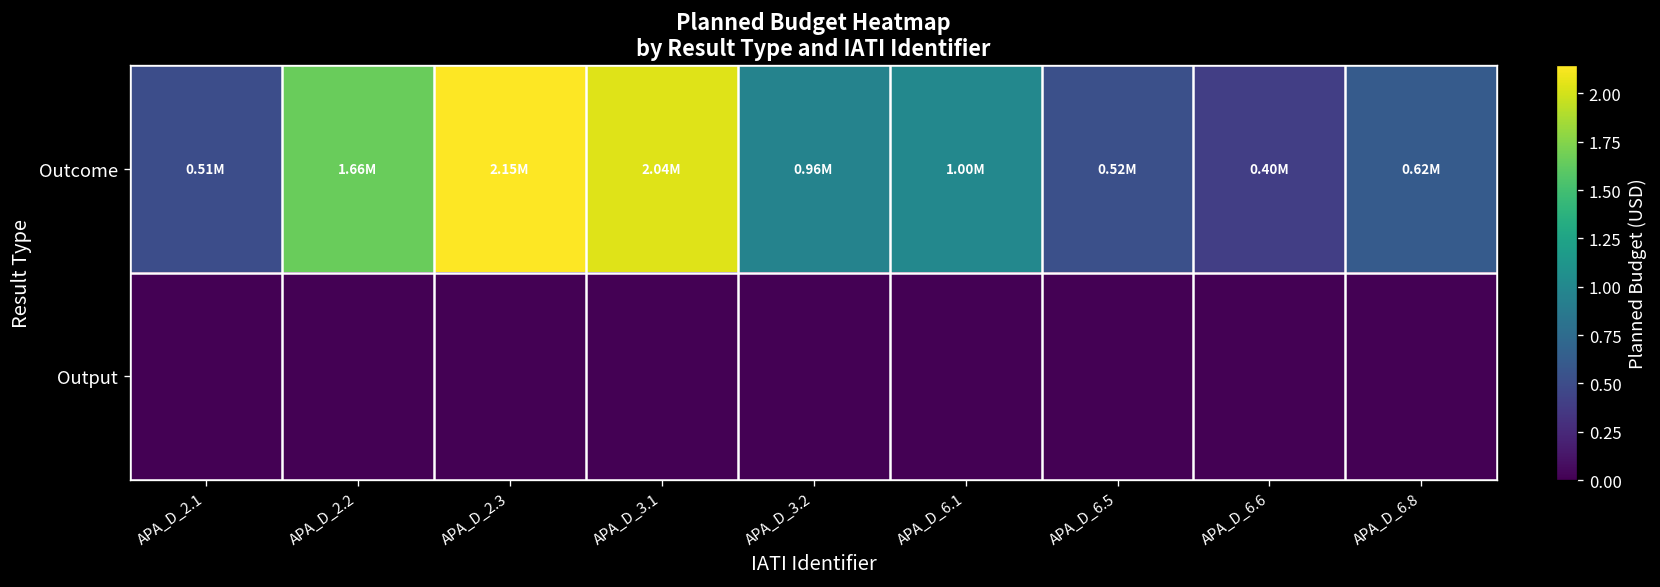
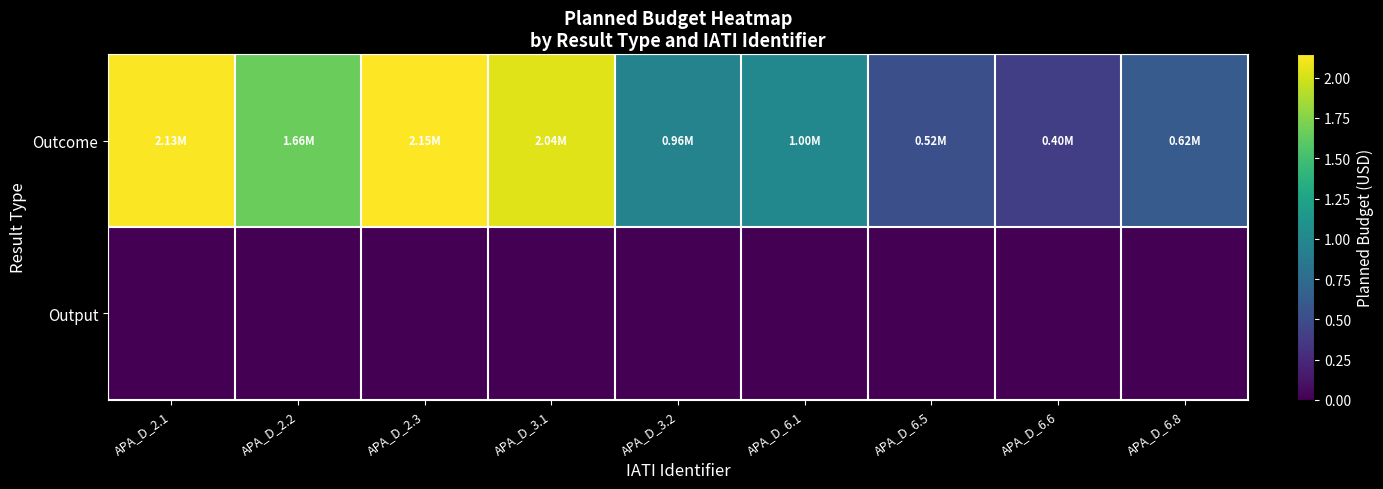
  {
    "Outcome": {
-     "APA_D_2.1": "0.51M",
+     "APA_D_2.1": "2.13M",
      "APA_D_2.2": "1.66M",
      "APA_D_2.3": "2.15M",
      "APA_D_3.1": "2.04M",
      "APA_D_3.2": "0.96M",
      "APA_D_6.1": "1.00M",
      "APA_D_6.5": "0.52M",
      "APA_D_6.6": "0.40M",
      "APA_D_6.8": "0.62M"
    }
  }
